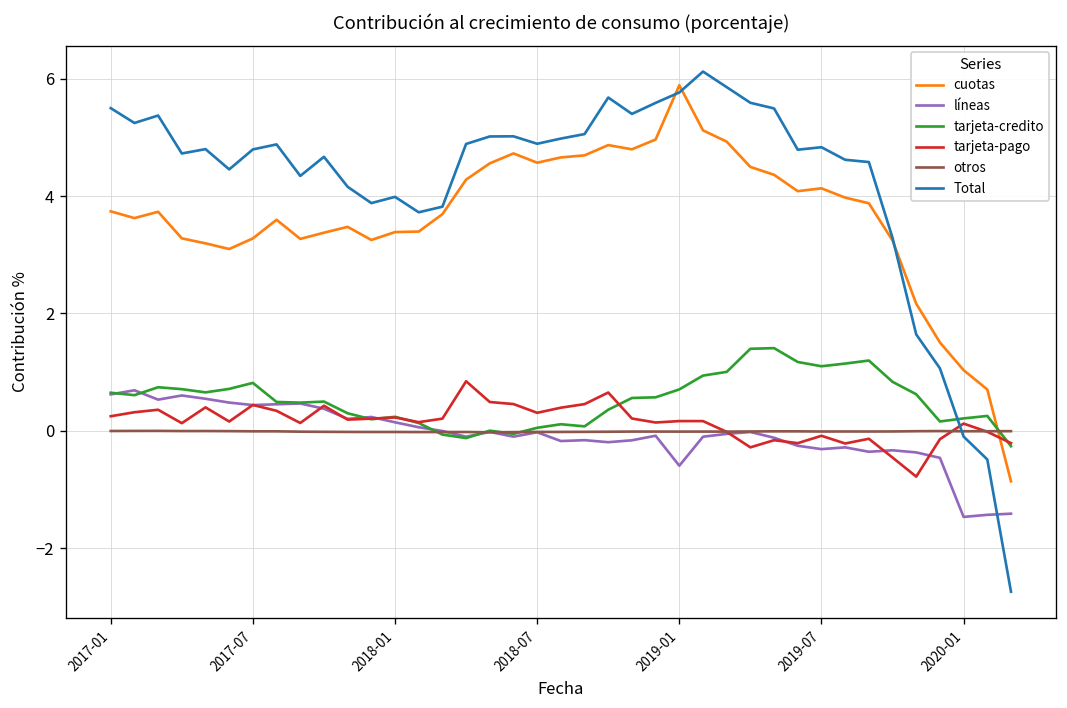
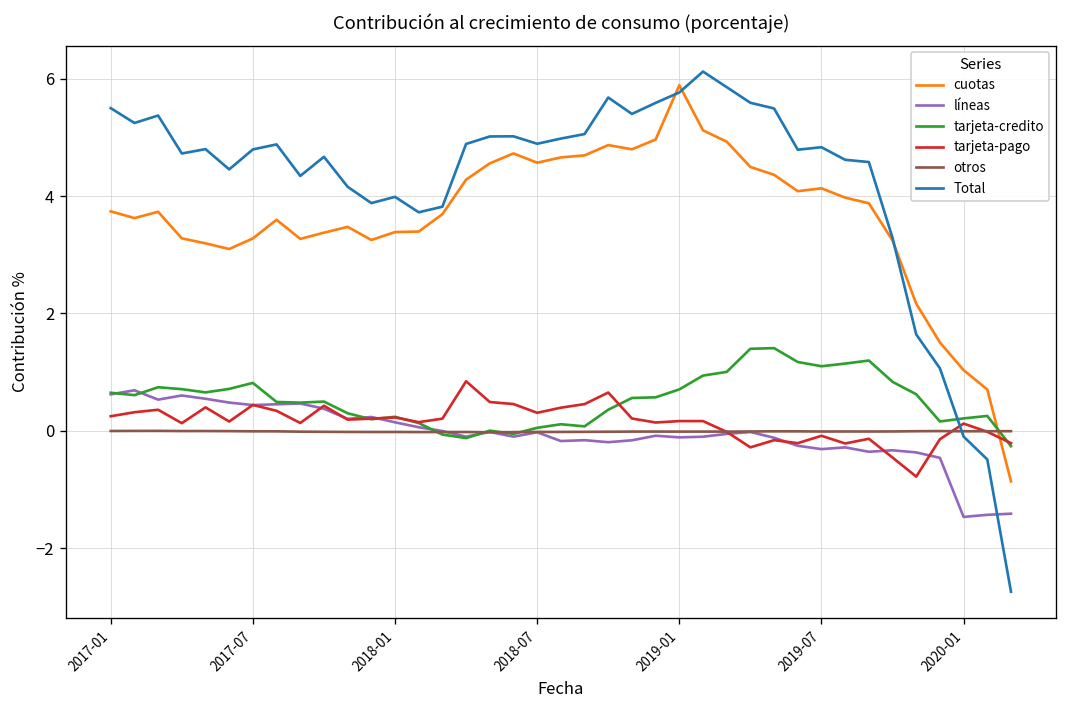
  {
    "cuotas": {
      "2017-01": 3.7,
      "2017-07": 3.3,
      "2018-01": 3.4,
      "2018-07": 4.6,
      "2019-01": 5.9,
      "2019-07": 4.1,
      "2020-01": 1.0
    },
    "líneas": {
      "2018-01": 0.1,
-     "2019-01": -0.6,
+     "2019-01": -0.1,
      "2019-07": -0.3,
      "2020-01": -1.5
    },
    "tarjeta-credito": {
      "2017-07": 0.8,
      "2018-07": 0.1,
      "2019-01": 0.7,
      "2019-07": 1.1,
      "2020-01": 0.2
    },
    "tarjeta-pago": {
      "2017-01": 0.3,
      "2018-07": 0.3,
      "2019-01": 0.2,
      "2019-07": -0.1,
      "2020-01": 0.1
    },
    "otros": {
      "2017-01": 0.0,
      "2017-07": 0.0,
      "2018-01": 0.0,
      "2019-01": 0.0,
      "2019-07": 0.0,
      "2020-01": 0.0
    },
    "Total": {
      "2017-01": 5.5,
      "2017-07": 4.8,
      "2018-01": 4.0,
      "2018-07": 4.9,
      "2019-01": 5.8,
      "2019-07": 4.8,
      "2020-01": -0.1
    }
  }
